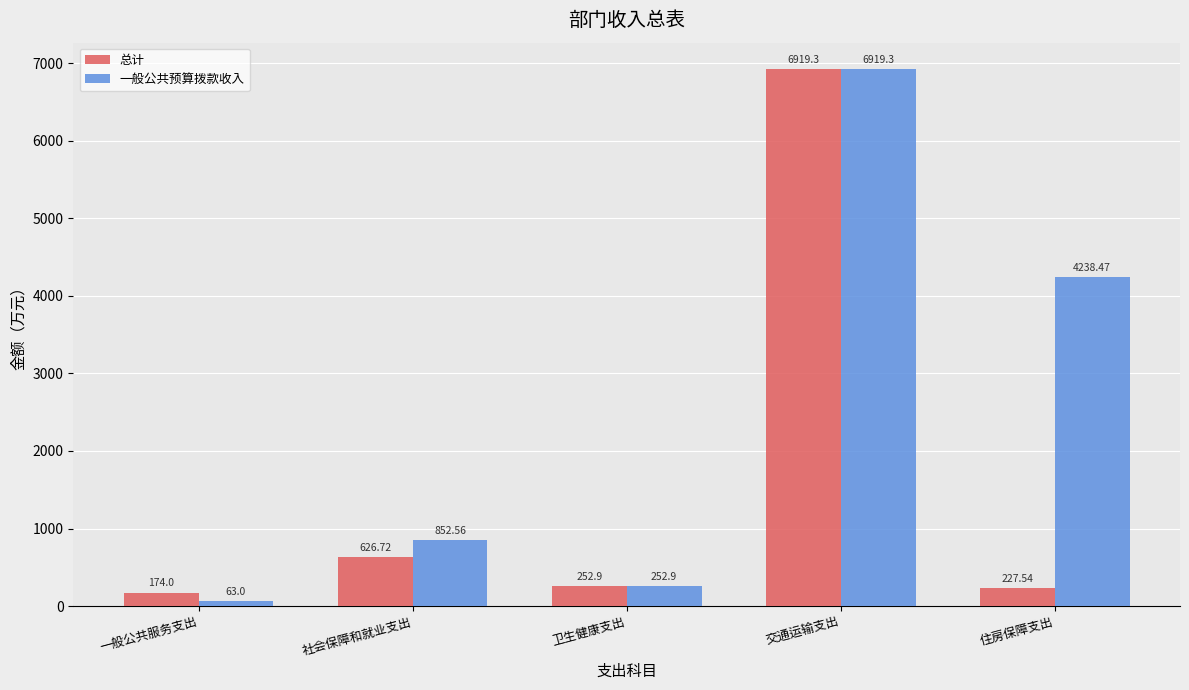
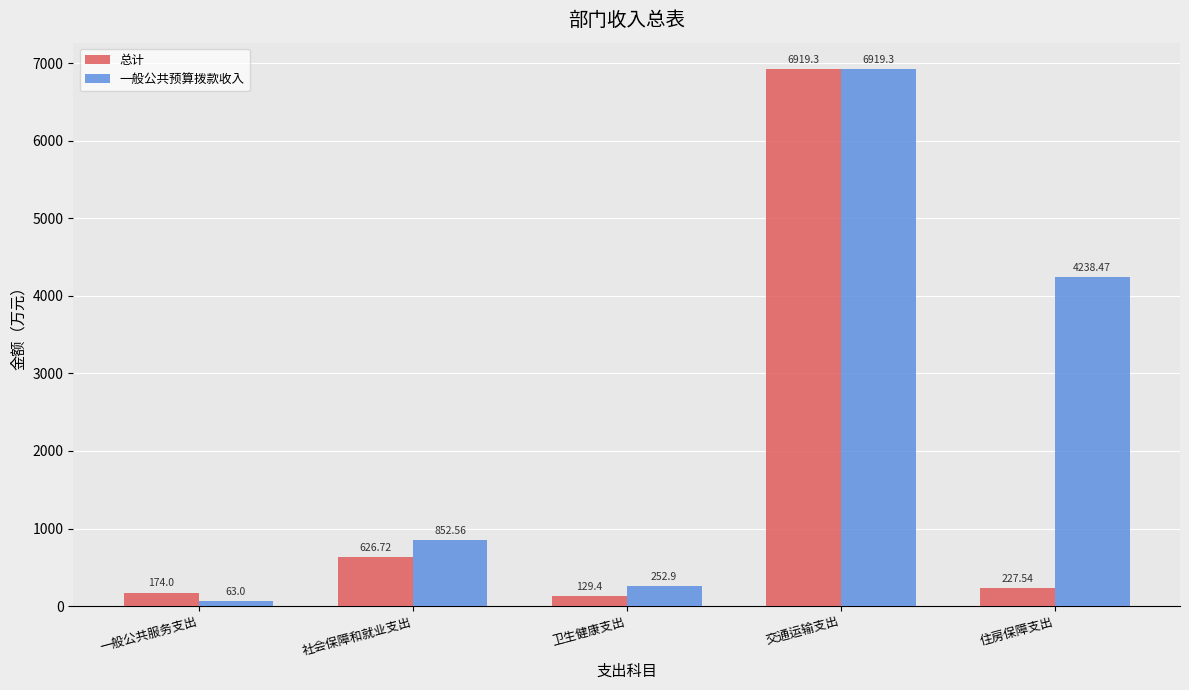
  {
    "总计": {
      "一般公共服务支出": 174.0,
      "社会保障和就业支出": 626.72,
-     "卫生健康支出": 252.9,
+     "卫生健康支出": 129.4,
      "交通运输支出": 6919.3,
      "住房保障支出": 227.54
    },
    "一般公共预算拨款收入": {
      "一般公共服务支出": 63.0,
      "社会保障和就业支出": 852.56,
      "卫生健康支出": 252.9,
      "交通运输支出": 6919.3,
      "住房保障支出": 4238.47
    }
  }
